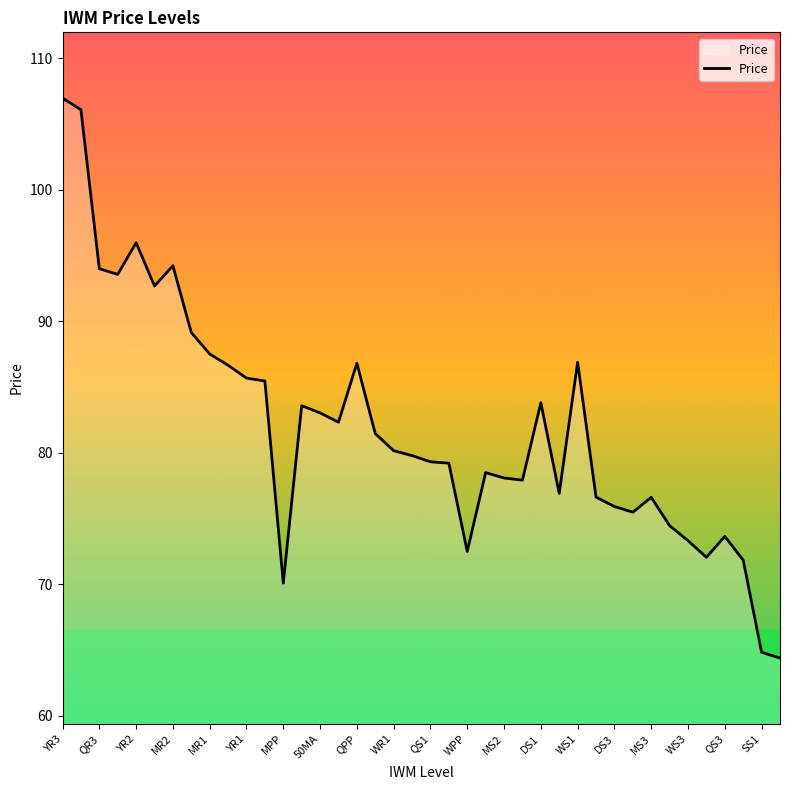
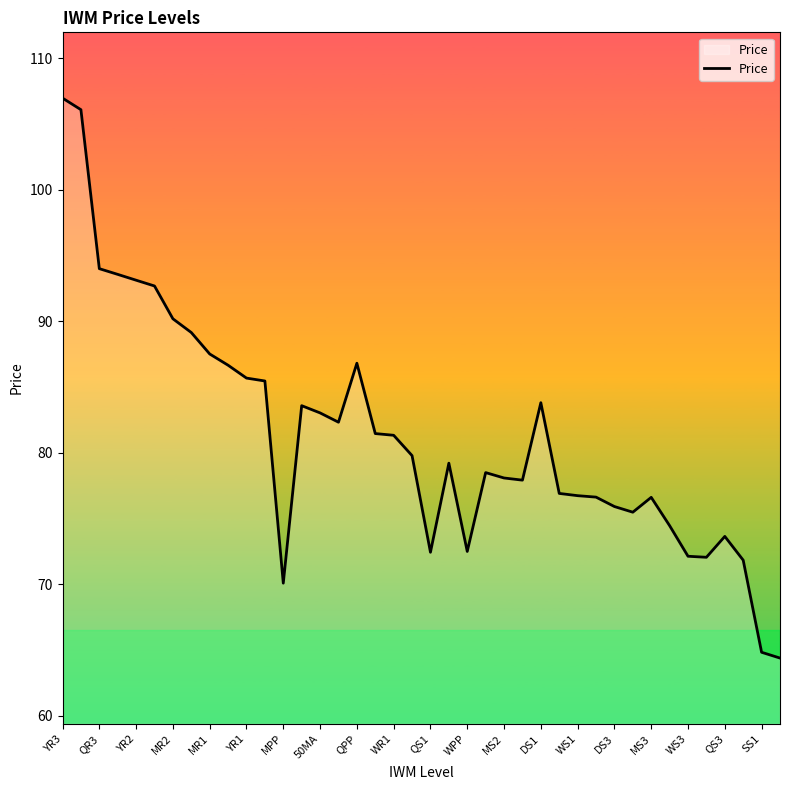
  {
    "YR3": 107.0,
    "QR3": 94.0,
-   "YR2": 96.0,
-   "MR2": 94.2,
+   "YR2": 93.1,
+   "MR2": 90.2,
    "MR1": 87.5,
    "YR1": 85.7,
    "MPP": 70.1,
    "50MA": 83.0,
    "QPP": 86.8,
-   "WR1": 80.2,
-   "QS1": 79.3,
+   "WR1": 81.3,
+   "QS1": 72.4,
    "WPP": 72.5,
    "MS2": 78.1,
    "DS1": 83.8,
-   "WS1": 86.9,
+   "WS1": 76.7,
    "DS3": 75.9,
    "MS3": 76.6,
-   "WS3": 73.3,
+   "WS3": 72.1,
    "QS3": 73.6
  }
